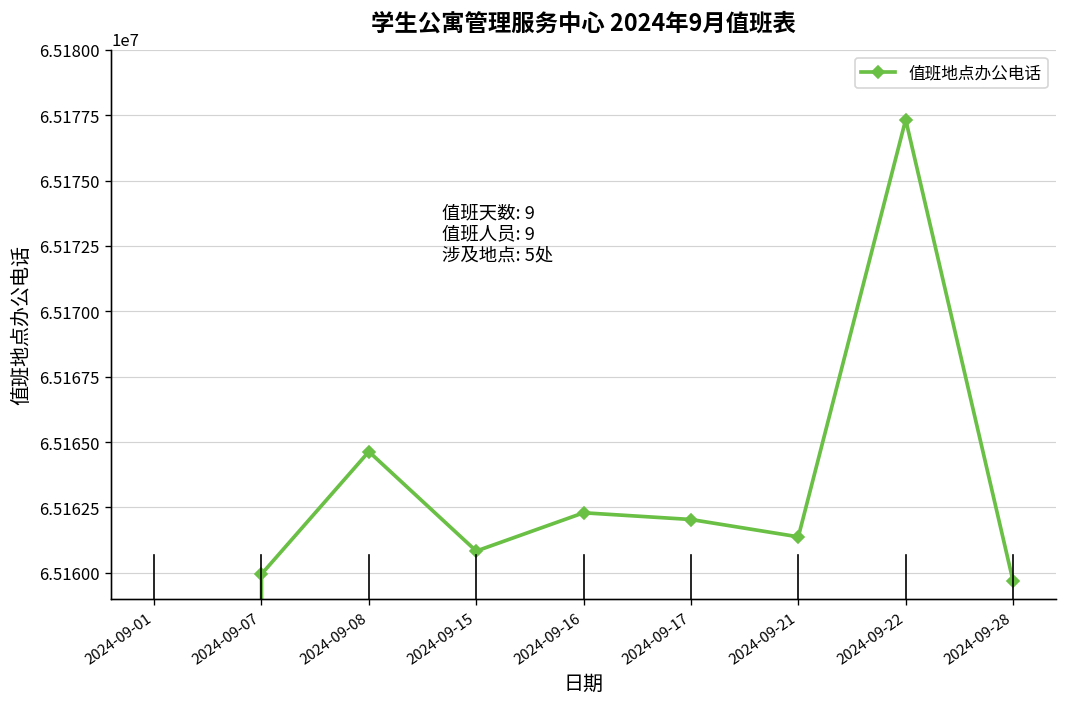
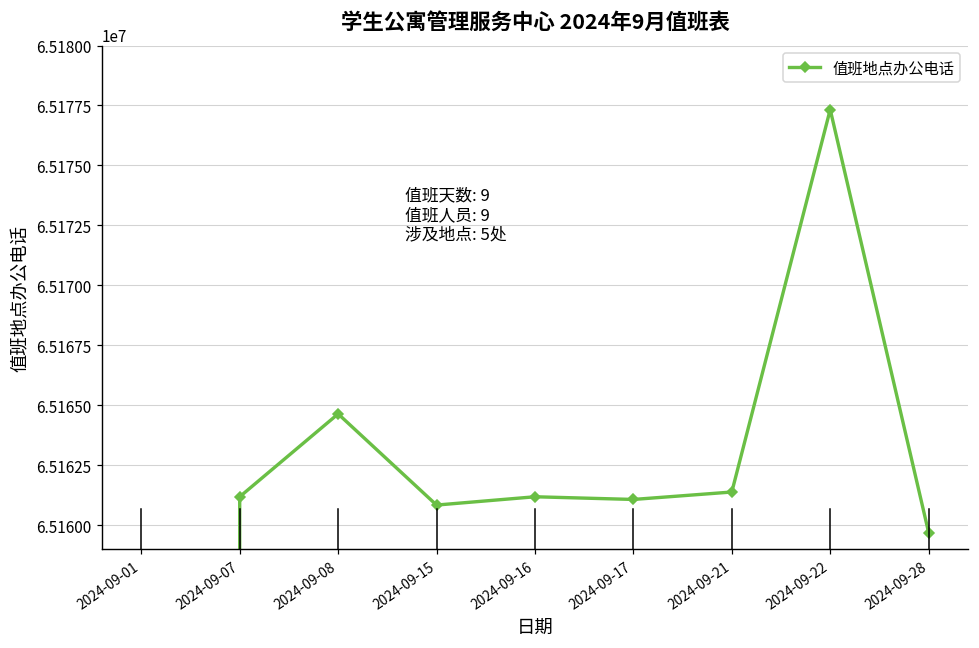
  {
-   "2024-09-07": 65160000,
+   "2024-09-07": 65161200,
    "2024-09-08": 65164600,
    "2024-09-15": 65160800,
-   "2024-09-16": 65162300,
-   "2024-09-17": 65162000,
+   "2024-09-16": 65161200,
+   "2024-09-17": 65161100,
    "2024-09-21": 65161400,
    "2024-09-22": 65177300,
    "2024-09-28": 65159700
  }
